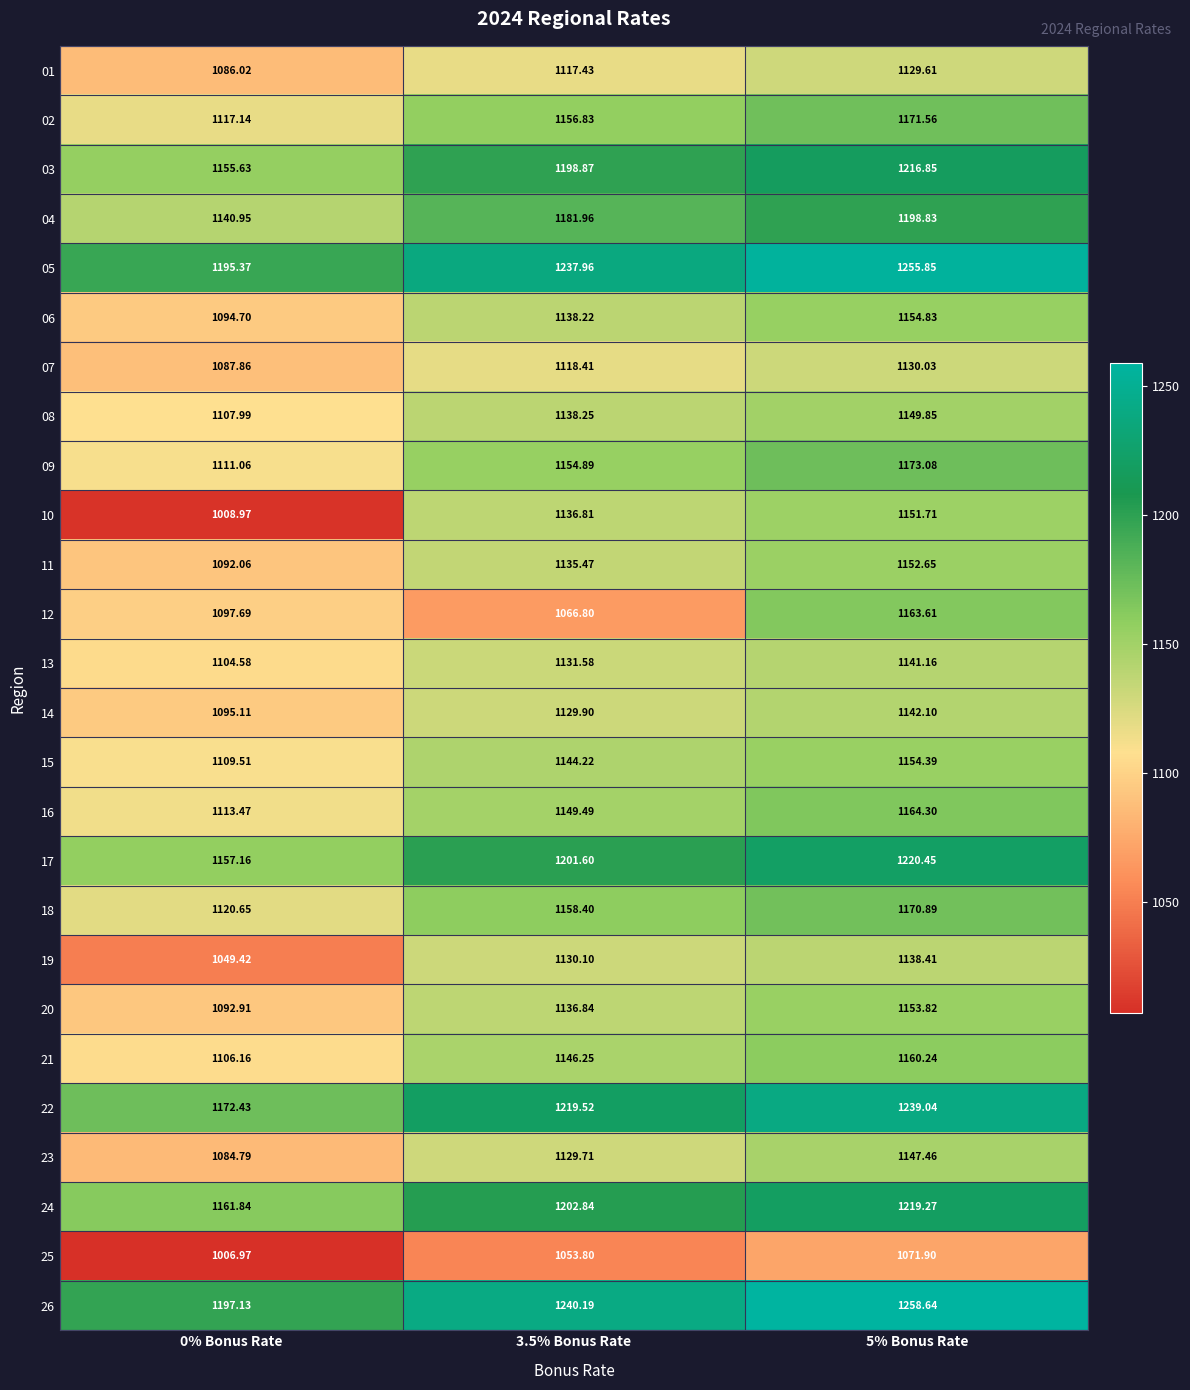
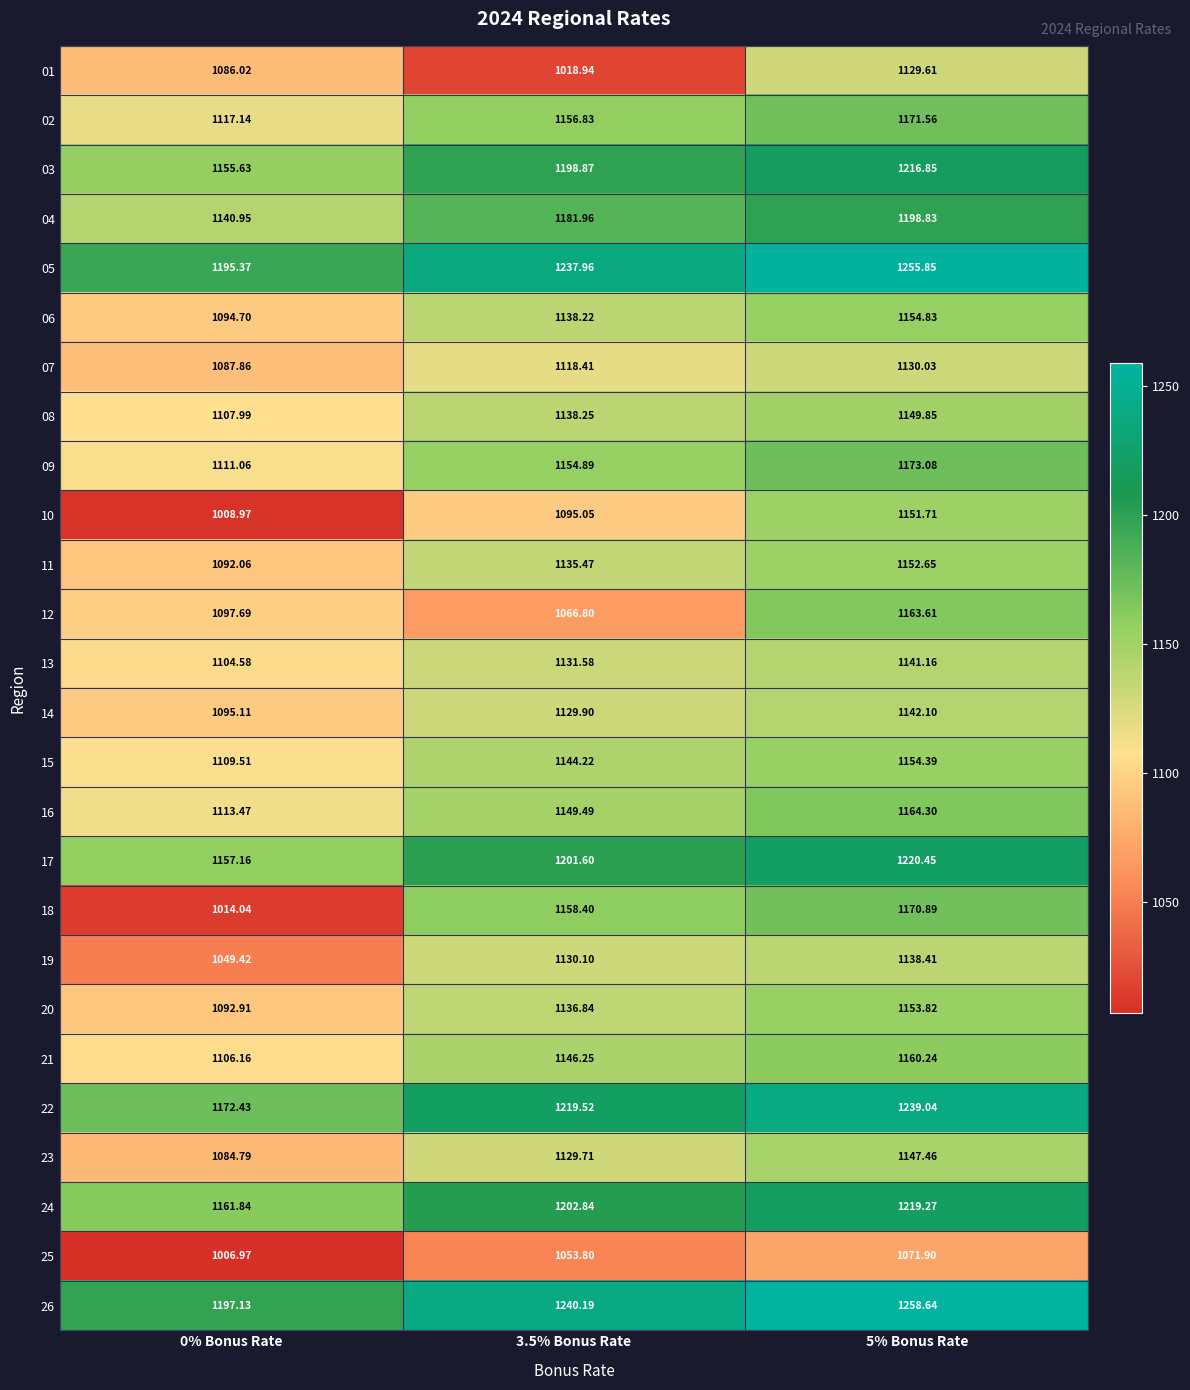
  {
    "01": {
      "0% Bonus Rate": 1086.02,
-     "3.5% Bonus Rate": 1117.43,
+     "3.5% Bonus Rate": 1018.94,
      "5% Bonus Rate": 1129.61
    },
    "02": {
      "0% Bonus Rate": 1117.14,
      "3.5% Bonus Rate": 1156.83,
      "5% Bonus Rate": 1171.56
    },
    "03": {
      "0% Bonus Rate": 1155.63,
      "3.5% Bonus Rate": 1198.87,
      "5% Bonus Rate": 1216.85
    },
    "04": {
      "0% Bonus Rate": 1140.95,
      "3.5% Bonus Rate": 1181.96,
      "5% Bonus Rate": 1198.83
    },
    "05": {
      "0% Bonus Rate": 1195.37,
      "3.5% Bonus Rate": 1237.96,
      "5% Bonus Rate": 1255.85
    },
    "06": {
      "0% Bonus Rate": 1094.70,
      "3.5% Bonus Rate": 1138.22,
      "5% Bonus Rate": 1154.83
    },
    "07": {
      "0% Bonus Rate": 1087.86,
      "3.5% Bonus Rate": 1118.41,
      "5% Bonus Rate": 1130.03
    },
    "08": {
      "0% Bonus Rate": 1107.99,
      "3.5% Bonus Rate": 1138.25,
      "5% Bonus Rate": 1149.85
    },
    "09": {
      "0% Bonus Rate": 1111.06,
      "3.5% Bonus Rate": 1154.89,
      "5% Bonus Rate": 1173.08
    },
    "10": {
      "0% Bonus Rate": 1008.97,
-     "3.5% Bonus Rate": 1136.81,
+     "3.5% Bonus Rate": 1095.05,
      "5% Bonus Rate": 1151.71
    },
    "11": {
      "0% Bonus Rate": 1092.06,
      "3.5% Bonus Rate": 1135.47,
      "5% Bonus Rate": 1152.65
    },
    "12": {
      "0% Bonus Rate": 1097.69,
      "3.5% Bonus Rate": 1066.80,
      "5% Bonus Rate": 1163.61
    },
    "13": {
      "0% Bonus Rate": 1104.58,
      "3.5% Bonus Rate": 1131.58,
      "5% Bonus Rate": 1141.16
    },
    "14": {
      "0% Bonus Rate": 1095.11,
      "3.5% Bonus Rate": 1129.90,
      "5% Bonus Rate": 1142.10
    },
    "15": {
      "0% Bonus Rate": 1109.51,
      "3.5% Bonus Rate": 1144.22,
      "5% Bonus Rate": 1154.39
    },
    "16": {
      "0% Bonus Rate": 1113.47,
      "3.5% Bonus Rate": 1149.49,
      "5% Bonus Rate": 1164.30
    },
    "17": {
      "0% Bonus Rate": 1157.16,
      "3.5% Bonus Rate": 1201.60,
      "5% Bonus Rate": 1220.45
    },
    "18": {
-     "0% Bonus Rate": 1120.65,
+     "0% Bonus Rate": 1014.04,
      "3.5% Bonus Rate": 1158.40,
      "5% Bonus Rate": 1170.89
    },
    "19": {
      "0% Bonus Rate": 1049.42,
      "3.5% Bonus Rate": 1130.10,
      "5% Bonus Rate": 1138.41
    },
    "20": {
      "0% Bonus Rate": 1092.91,
      "3.5% Bonus Rate": 1136.84,
      "5% Bonus Rate": 1153.82
    },
    "21": {
      "0% Bonus Rate": 1106.16,
      "3.5% Bonus Rate": 1146.25,
      "5% Bonus Rate": 1160.24
    },
    "22": {
      "0% Bonus Rate": 1172.43,
      "3.5% Bonus Rate": 1219.52,
      "5% Bonus Rate": 1239.04
    },
    "23": {
      "0% Bonus Rate": 1084.79,
      "3.5% Bonus Rate": 1129.71,
      "5% Bonus Rate": 1147.46
    },
    "24": {
      "0% Bonus Rate": 1161.84,
      "3.5% Bonus Rate": 1202.84,
      "5% Bonus Rate": 1219.27
    },
    "25": {
      "0% Bonus Rate": 1006.97,
      "3.5% Bonus Rate": 1053.80,
      "5% Bonus Rate": 1071.90
    },
    "26": {
      "0% Bonus Rate": 1197.13,
      "3.5% Bonus Rate": 1240.19,
      "5% Bonus Rate": 1258.64
    }
  }
